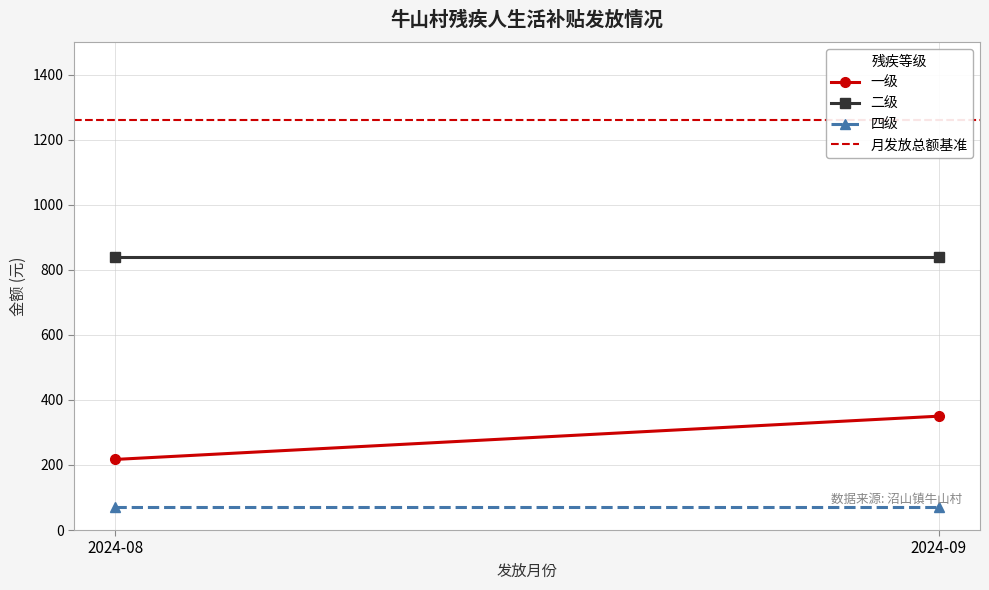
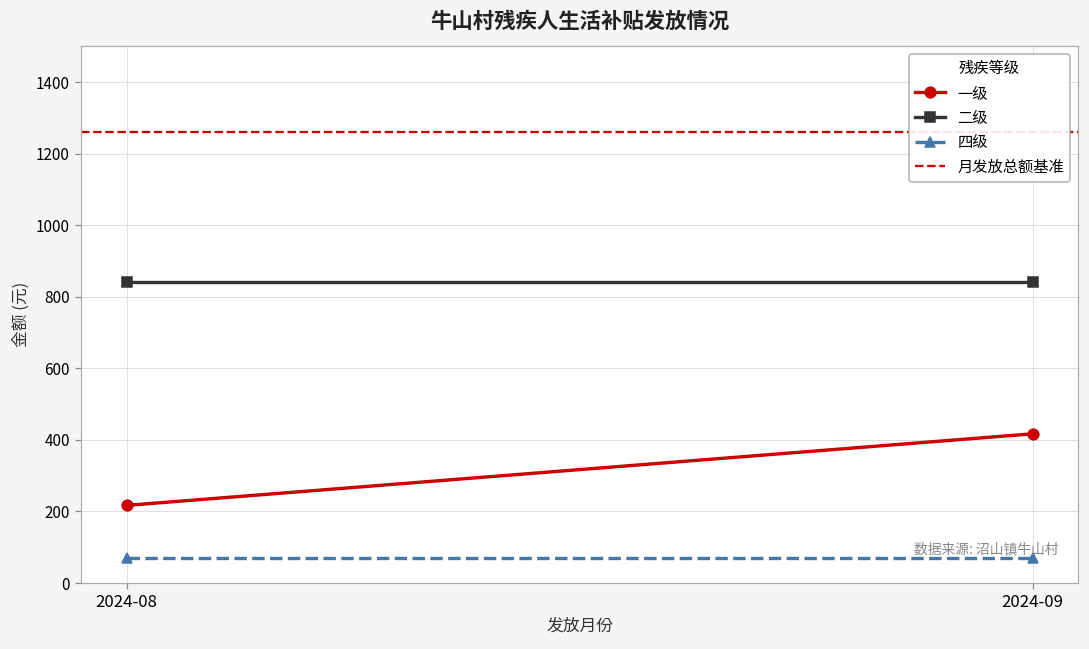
  {
    "一级": {
      "2024-08": 220,
-     "2024-09": 350
+     "2024-09": 420
    },
    "二级": {
      "2024-08": 840,
      "2024-09": 840
    },
    "四级": {
      "2024-08": 70,
      "2024-09": 70
    }
  }
